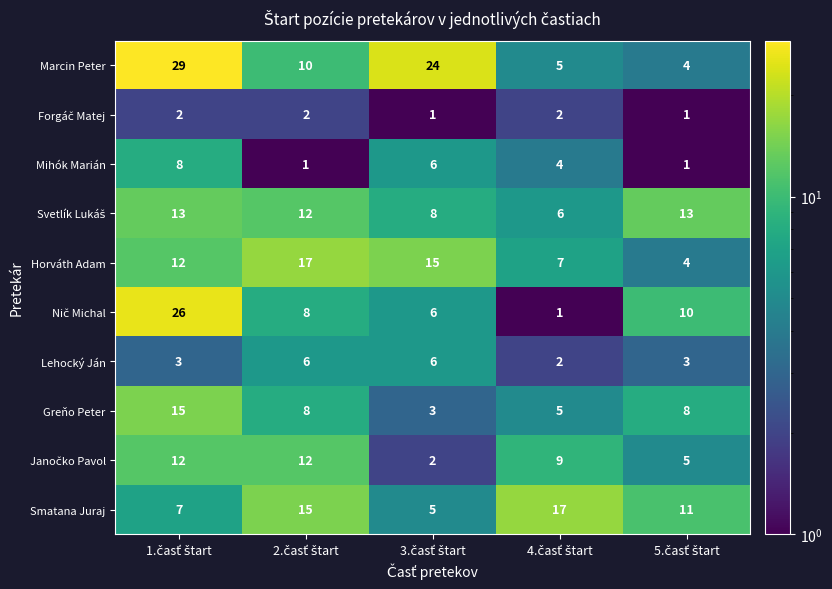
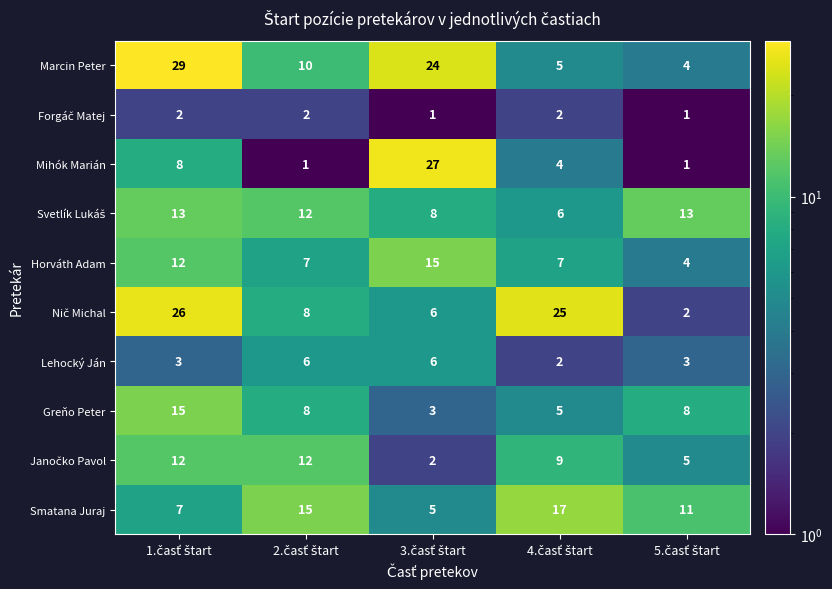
  {
    "Marcin Peter": {
      "1.časť štart": 29,
      "2.časť štart": 10,
      "3.časť štart": 24,
      "4.časť štart": 5,
      "5.časť štart": 4
    },
    "Forgáč Matej": {
      "1.časť štart": 2,
      "2.časť štart": 2,
      "3.časť štart": 1,
      "4.časť štart": 2,
      "5.časť štart": 1
    },
    "Mihók Marián": {
      "1.časť štart": 8,
      "2.časť štart": 1,
-     "3.časť štart": 6,
+     "3.časť štart": 27,
      "4.časť štart": 4,
      "5.časť štart": 1
    },
    "Svetlík Lukáš": {
      "1.časť štart": 13,
      "2.časť štart": 12,
      "3.časť štart": 8,
      "4.časť štart": 6,
      "5.časť štart": 13
    },
    "Horváth Adam": {
      "1.časť štart": 12,
-     "2.časť štart": 17,
+     "2.časť štart": 7,
      "3.časť štart": 15,
      "4.časť štart": 7,
      "5.časť štart": 4
    },
    "Nič Michal": {
      "1.časť štart": 26,
      "2.časť štart": 8,
      "3.časť štart": 6,
-     "4.časť štart": 1,
-     "5.časť štart": 10
+     "4.časť štart": 25,
+     "5.časť štart": 2
    },
    "Lehocký Ján": {
      "1.časť štart": 3,
      "2.časť štart": 6,
      "3.časť štart": 6,
      "4.časť štart": 2,
      "5.časť štart": 3
    },
    "Greňo Peter": {
      "1.časť štart": 15,
      "2.časť štart": 8,
      "3.časť štart": 3,
      "4.časť štart": 5,
      "5.časť štart": 8
    },
    "Janočko Pavol": {
      "1.časť štart": 12,
      "2.časť štart": 12,
      "3.časť štart": 2,
      "4.časť štart": 9,
      "5.časť štart": 5
    },
    "Smatana Juraj": {
      "1.časť štart": 7,
      "2.časť štart": 15,
      "3.časť štart": 5,
      "4.časť štart": 17,
      "5.časť štart": 11
    }
  }
